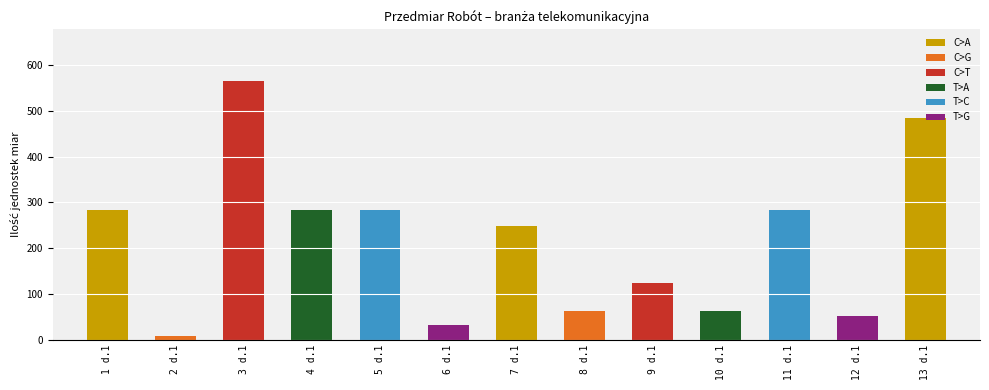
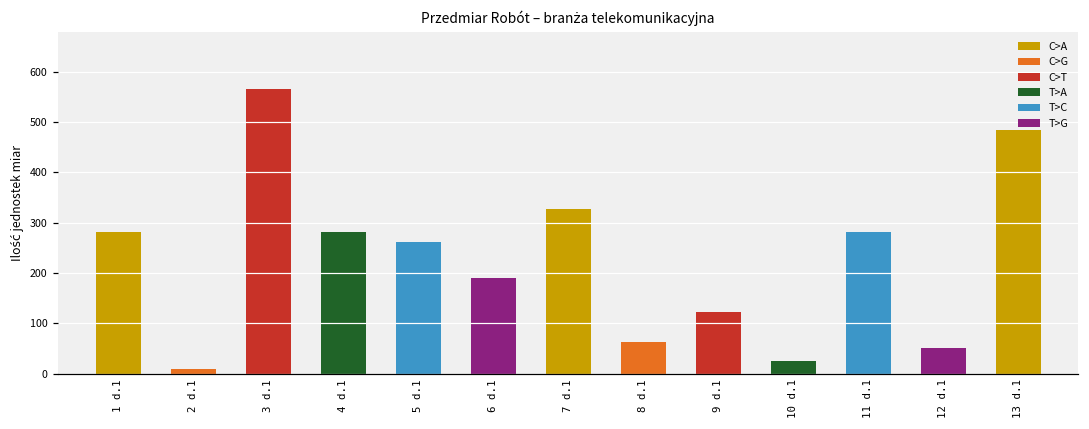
  {
    "1 d.1": 280,
    "2 d.1": 10,
    "3 d.1": 570,
    "4 d.1": 280,
-   "5 d.1": 280,
-   "6 d.1": 30,
-   "7 d.1": 250,
+   "5 d.1": 260,
+   "6 d.1": 190,
+   "7 d.1": 330,
    "8 d.1": 60,
    "9 d.1": 120,
-   "10 d.1": 60,
+   "10 d.1": 30,
    "11 d.1": 280,
    "12 d.1": 50,
    "13 d.1": 480
  }
